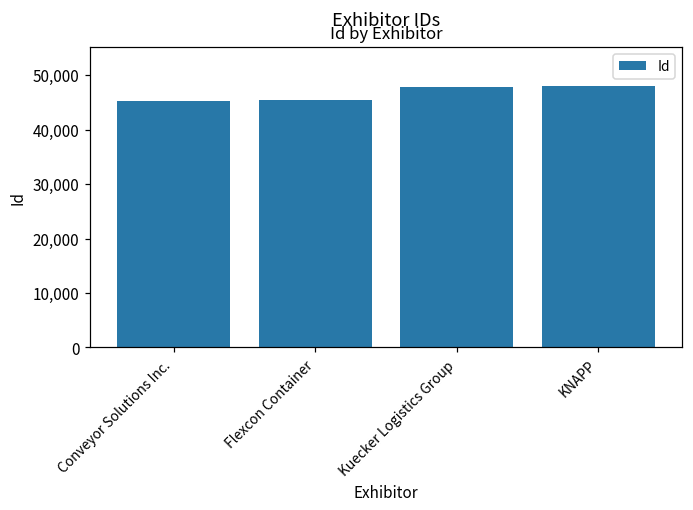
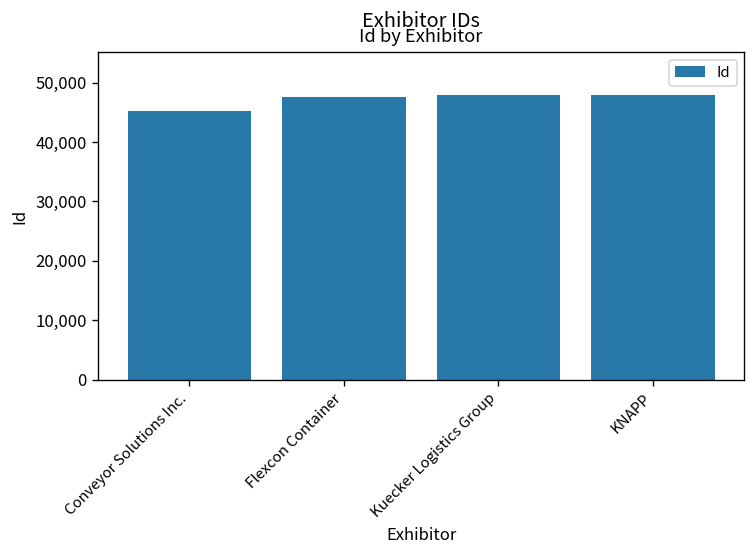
  {
    "Conveyor Solutions Inc.": "45,000",
-   "Flexcon Container": "45,000",
+   "Flexcon Container": "47,000",
    "Kuecker Logistics Group": "48,000",
    "KNAPP": "48,000"
  }
